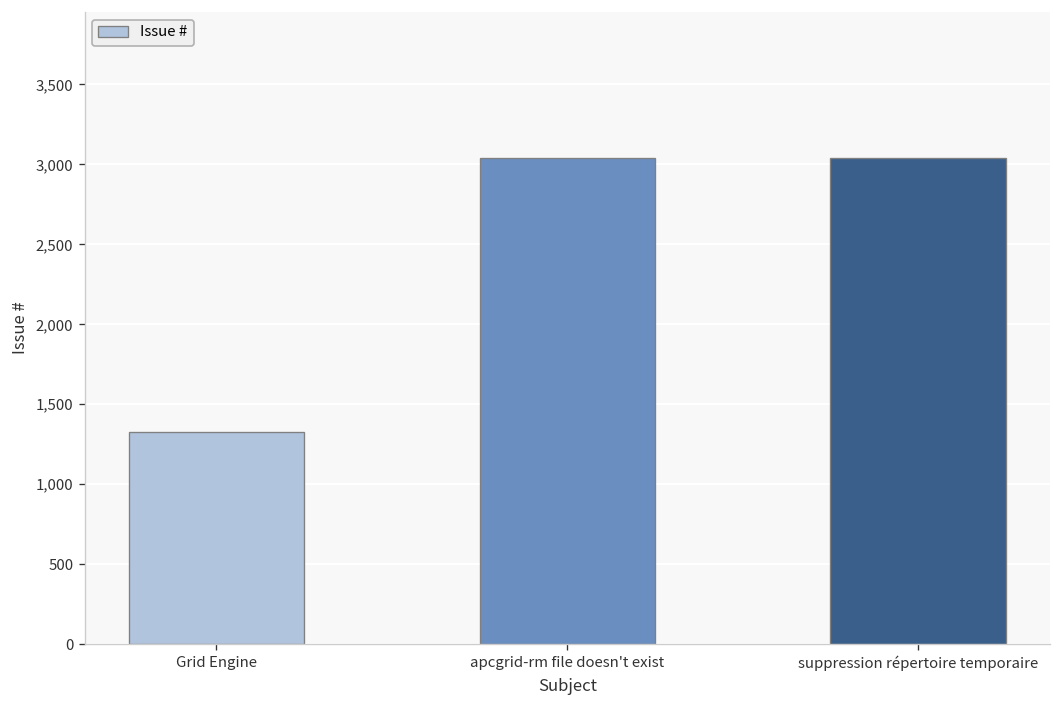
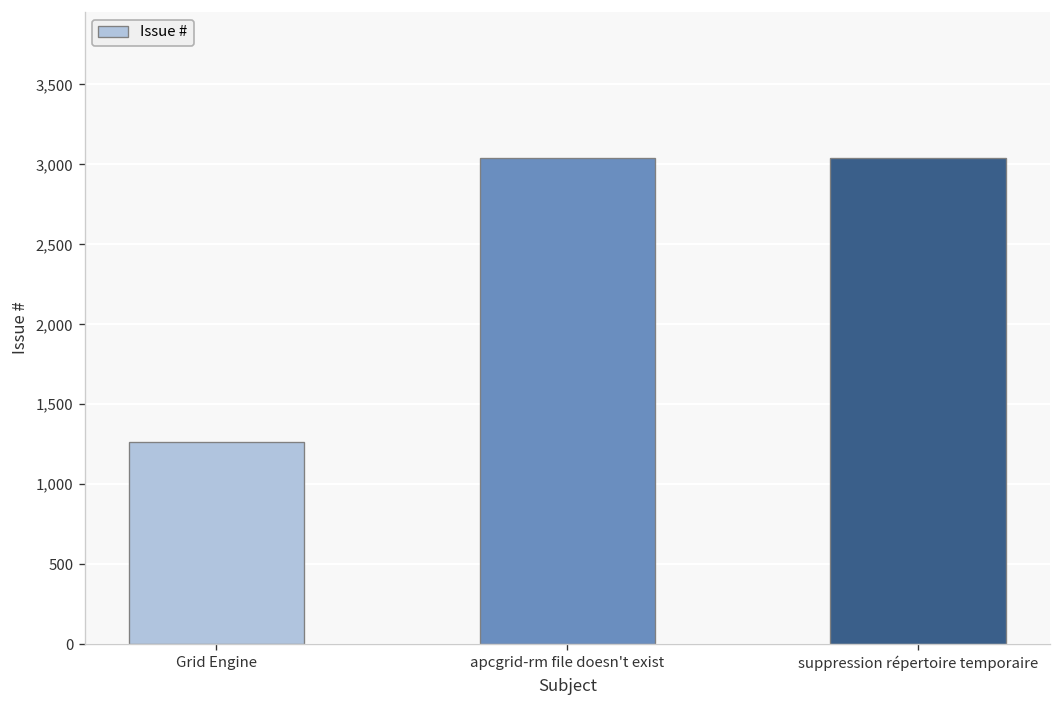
  {
-   "Grid Engine": "1,330",
+   "Grid Engine": "1,260",
    "apcgrid-rm file doesn't exist": "3,040",
    "suppression répertoire temporaire": "3,040"
  }
